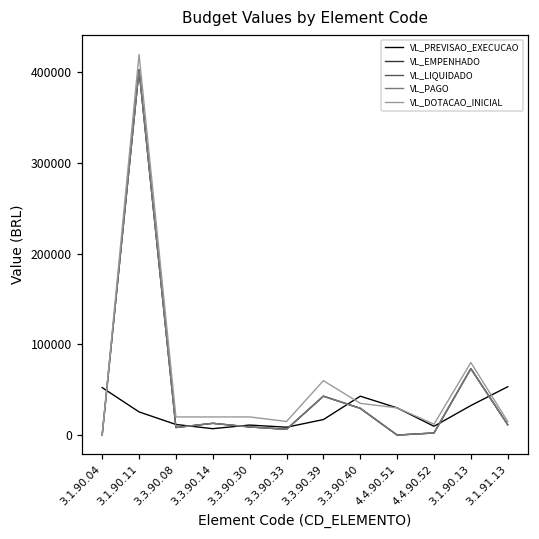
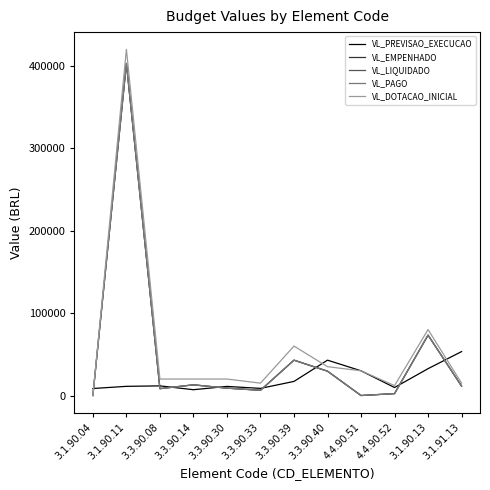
  {
    "VL_PREVISAO_EXECUCAO": {
-     "3.1.90.04": 50000,
-     "3.1.90.11": 30000,
+     "3.1.90.04": 10000,
+     "3.1.90.11": 10000,
      "3.3.90.08": 10000,
      "3.3.90.14": 10000,
      "3.3.90.39": 20000,
      "3.3.90.40": 40000,
      "3.1.90.13": 30000,
      "3.1.91.13": 50000
    }
  }
